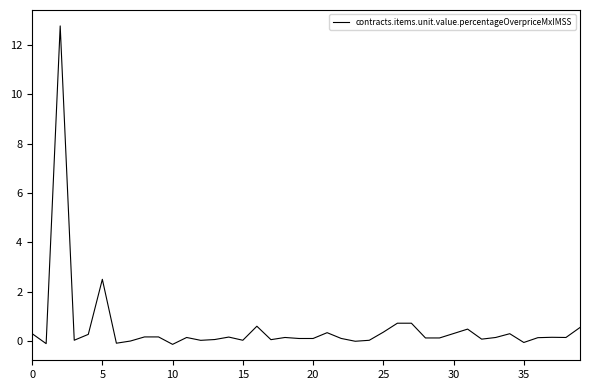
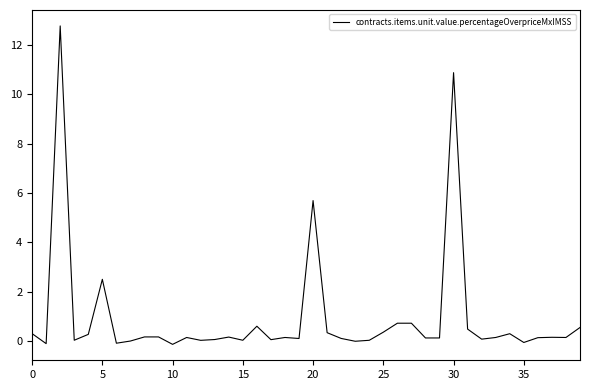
  {
    "0": 0.3,
    "5": 2.5,
    "10": -0.1,
    "15": 0.0,
-   "20": 0.1,
+   "20": 5.7,
    "25": 0.4,
-   "30": 0.3,
+   "30": 10.9,
    "35": -0.1
  }
